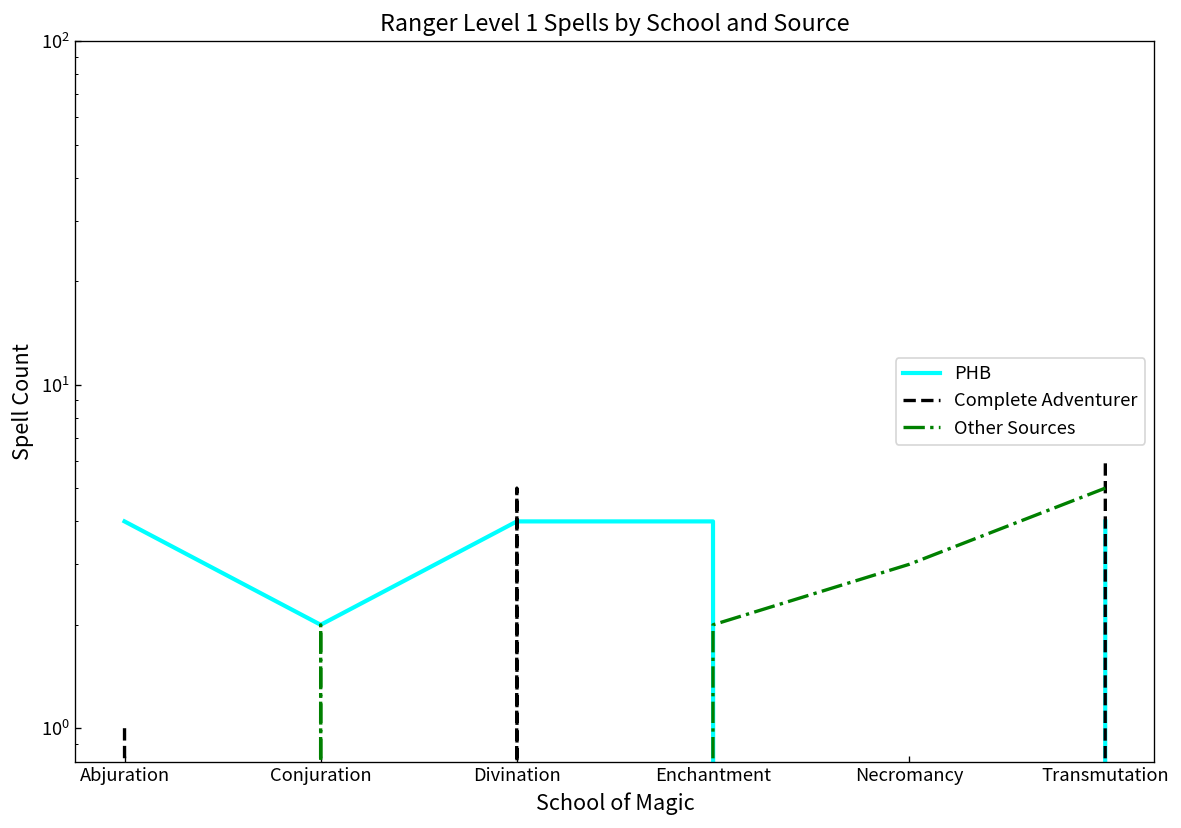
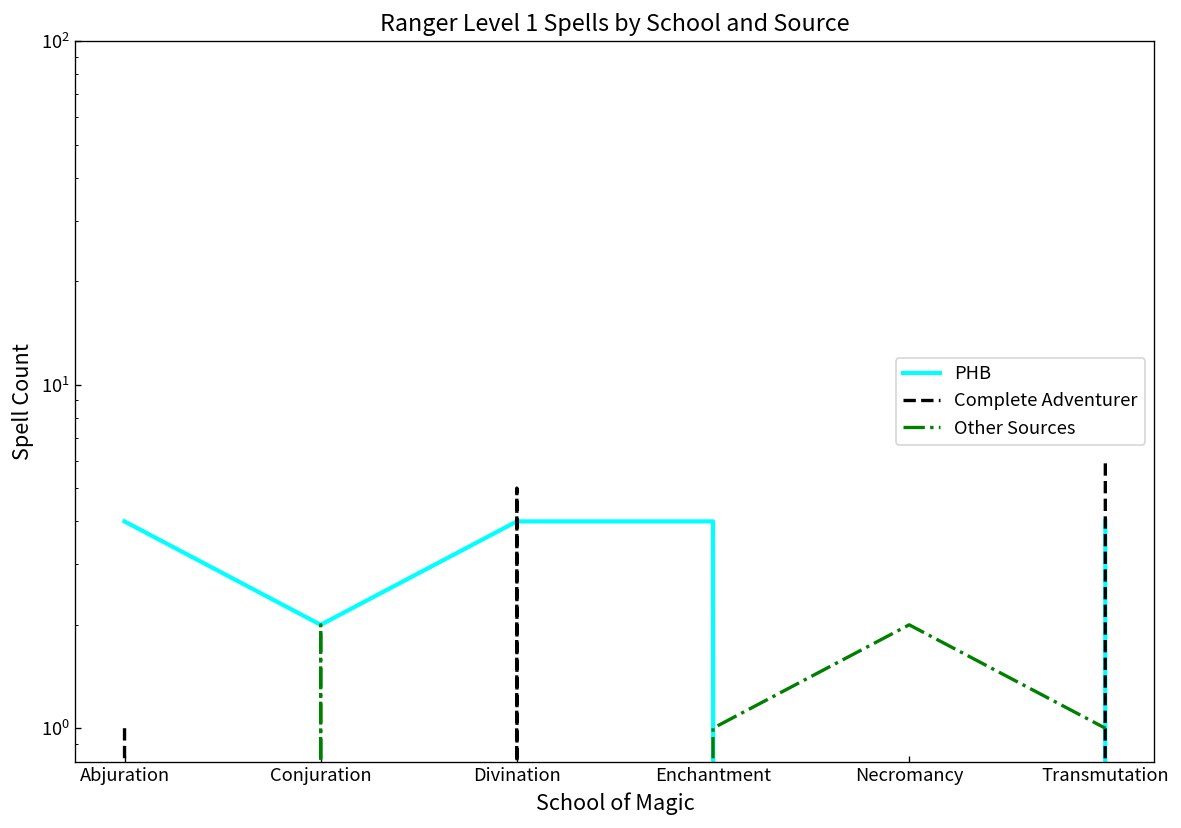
  {
    "PHB": {
      "Abjuration": 4,
      "Divination": 4,
      "Enchantment": 4,
      "Transmutation": 4
    },
    "Complete Adventurer": {
      "Abjuration": 1,
      "Divination": 5,
      "Transmutation": 6
    },
    "Other Sources": {
-     "Enchantment": 2,
-     "Necromancy": 3,
-     "Transmutation": 5
+     "Enchantment": 1,
+     "Necromancy": 2,
+     "Transmutation": 1
    }
  }
